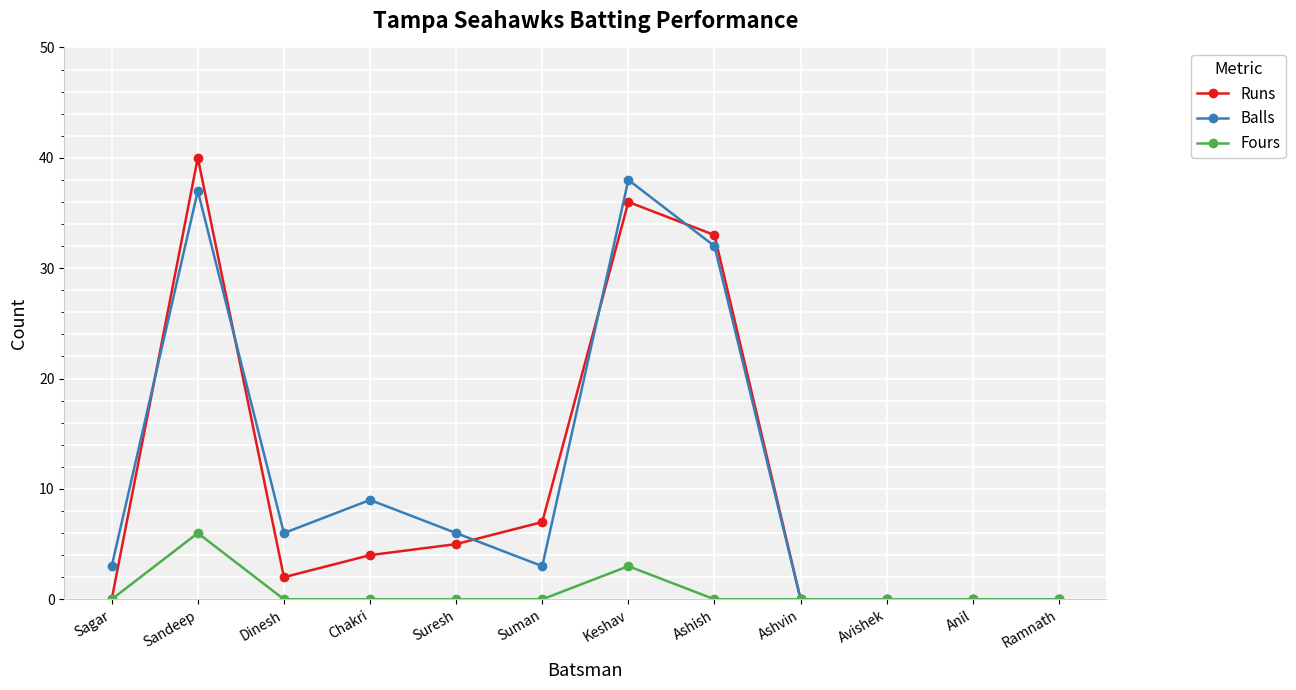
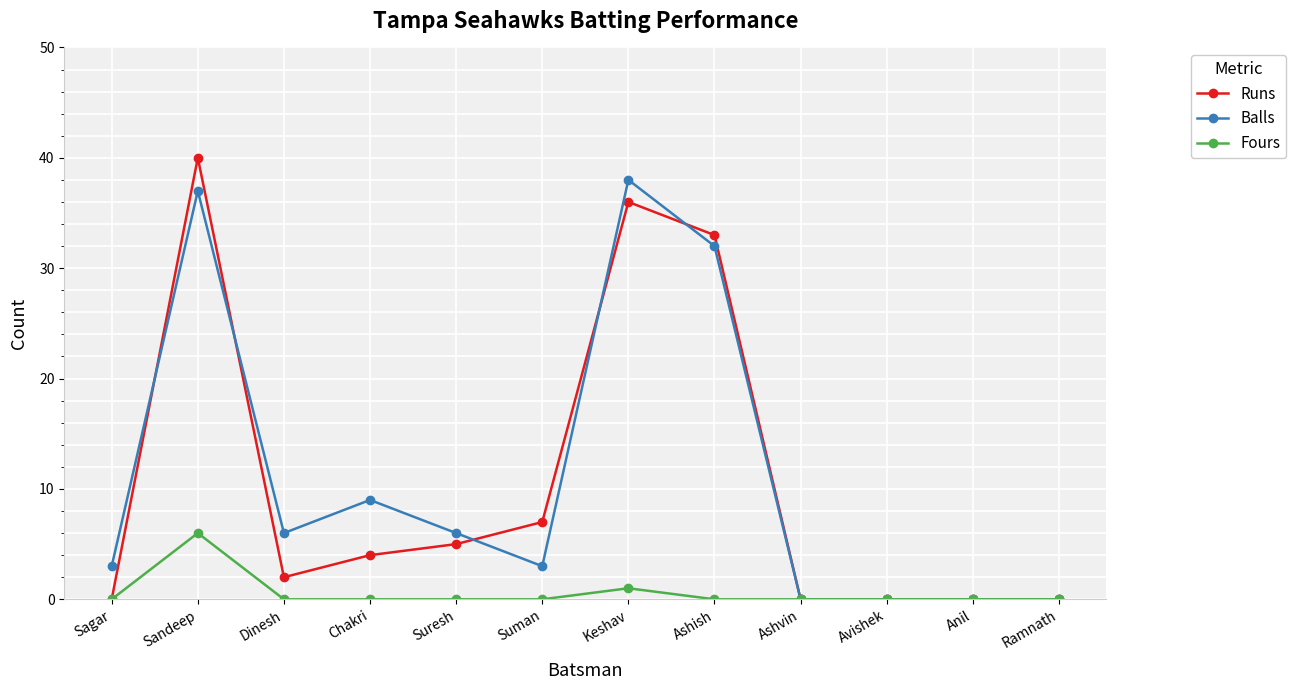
  {
    "Runs": {
      "Sandeep": 40,
      "Dinesh": 2,
      "Chakri": 4,
      "Suresh": 5,
      "Suman": 7,
      "Keshav": 36,
      "Ashish": 33
    },
    "Balls": {
      "Sagar": 3,
      "Sandeep": 37,
      "Dinesh": 6,
      "Chakri": 9,
      "Suresh": 6,
      "Suman": 3,
      "Keshav": 38,
      "Ashish": 32
    },
    "Fours": {
      "Sandeep": 6,
      "Dinesh": 0,
      "Chakri": 0,
      "Suresh": 0,
      "Suman": 0,
-     "Keshav": 3,
+     "Keshav": 1,
      "Ashish": 0
    }
  }
